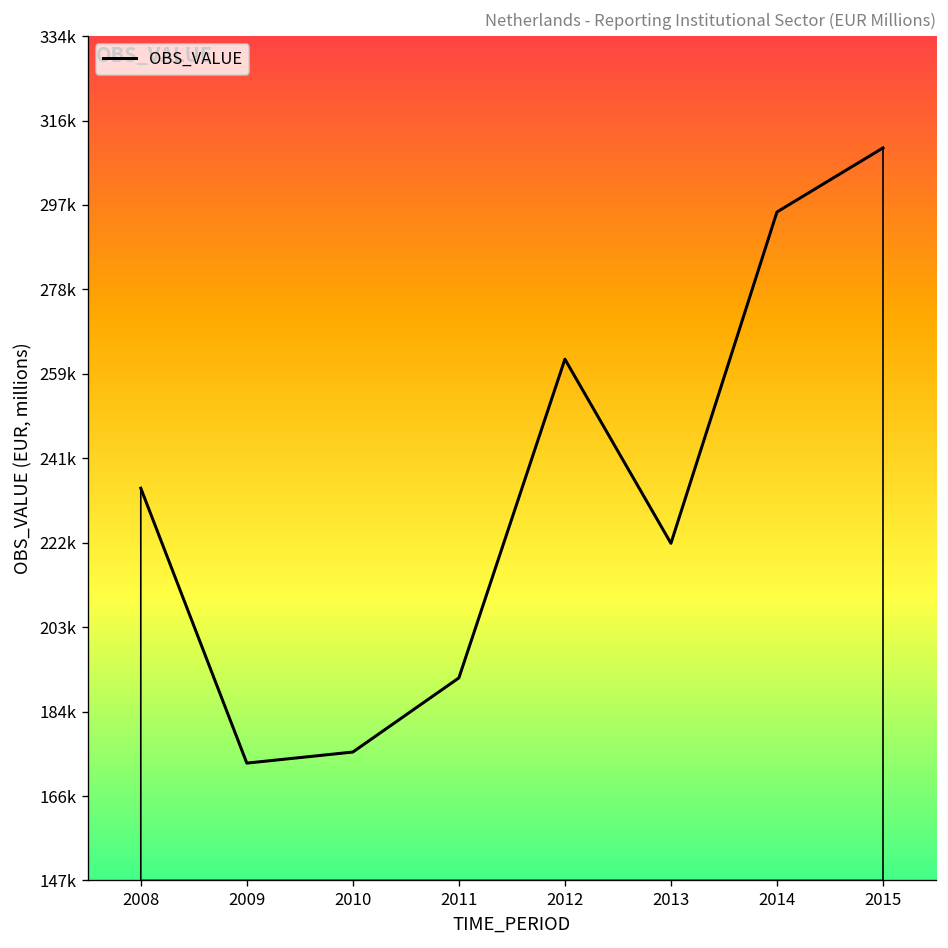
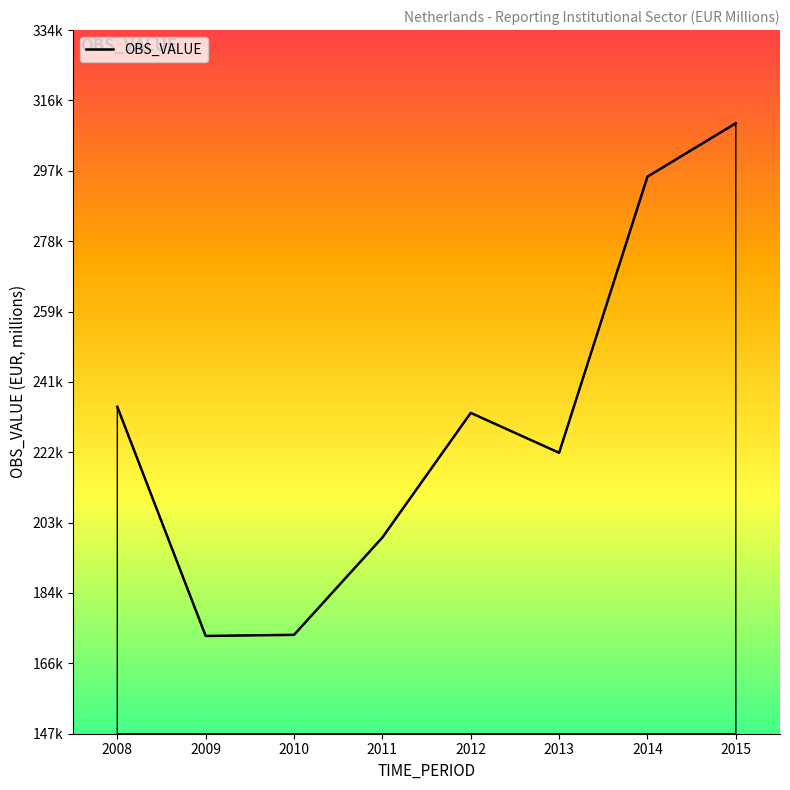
  {
    "2008": 235000,
    "2009": 174000,
-   "2010": 176000,
-   "2011": 192000,
-   "2012": 263000,
+   "2010": 174000,
+   "2011": 200000,
+   "2012": 233000,
    "2013": 222000,
    "2014": 296000,
    "2015": 310000
  }
